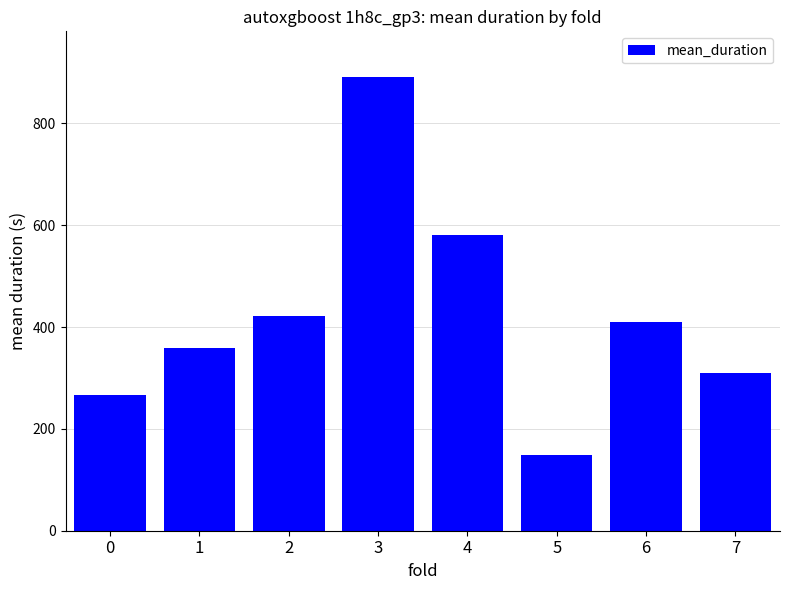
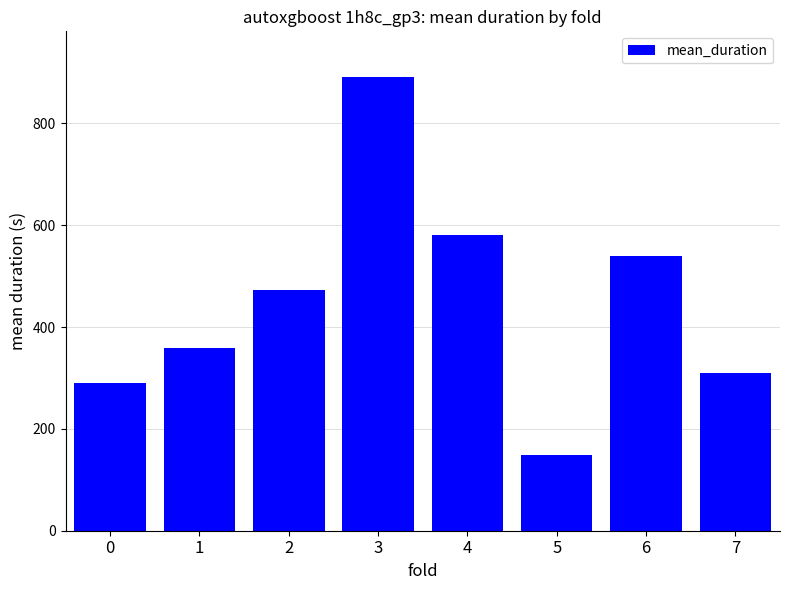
  {
-   "0": 270,
+   "0": 290,
    "1": 360,
-   "2": 420,
+   "2": 470,
    "3": 890,
    "4": 580,
    "5": 150,
-   "6": 410,
+   "6": 540,
    "7": 310
  }
